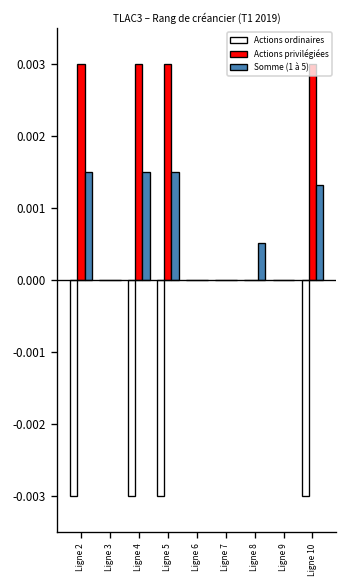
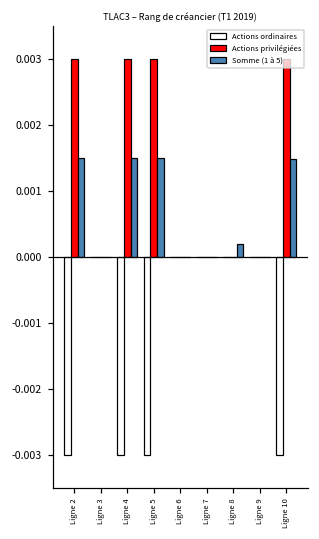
  {
    "Actions ordinaires": {
      "Ligne 2": -0.0030,
      "Ligne 3": 0.0000,
      "Ligne 4": -0.0030,
      "Ligne 5": -0.0030,
      "Ligne 6": 0.0000,
      "Ligne 7": 0.0000,
      "Ligne 8": 0.0000,
      "Ligne 9": 0.0000,
      "Ligne 10": -0.0030
    },
    "Actions privilégiées": {
      "Ligne 2": 0.0030,
      "Ligne 3": 0.0000,
      "Ligne 4": 0.0030,
      "Ligne 5": 0.0030,
      "Ligne 6": 0.0000,
      "Ligne 7": 0.0000,
      "Ligne 8": 0.0000,
      "Ligne 9": 0.0000
    },
    "Somme (1 à 5)": {
      "Ligne 2": 0.0015,
      "Ligne 3": 0.0000,
      "Ligne 4": 0.0015,
      "Ligne 5": 0.0015,
      "Ligne 6": 0.0000,
      "Ligne 7": 0.0000,
-     "Ligne 8": 0.0005,
-     "Ligne 10": 0.0013
+     "Ligne 8": 0.0002,
+     "Ligne 10": 0.0015
    }
  }
